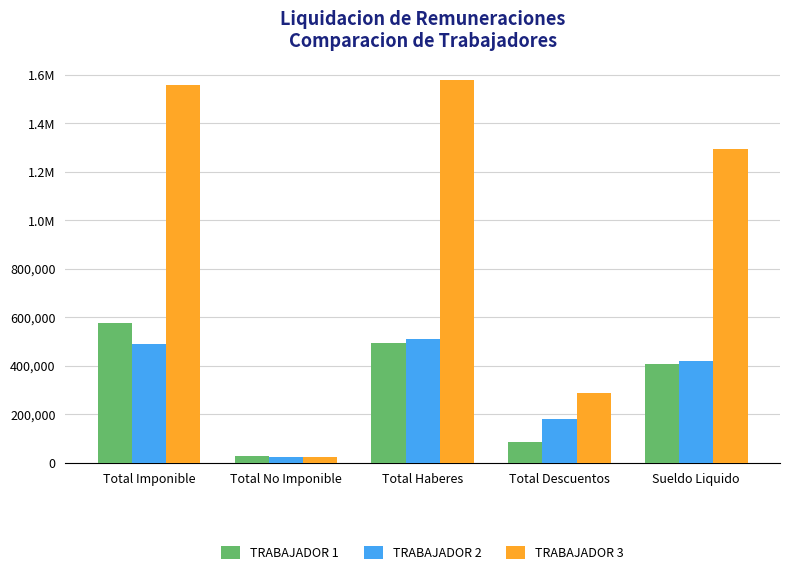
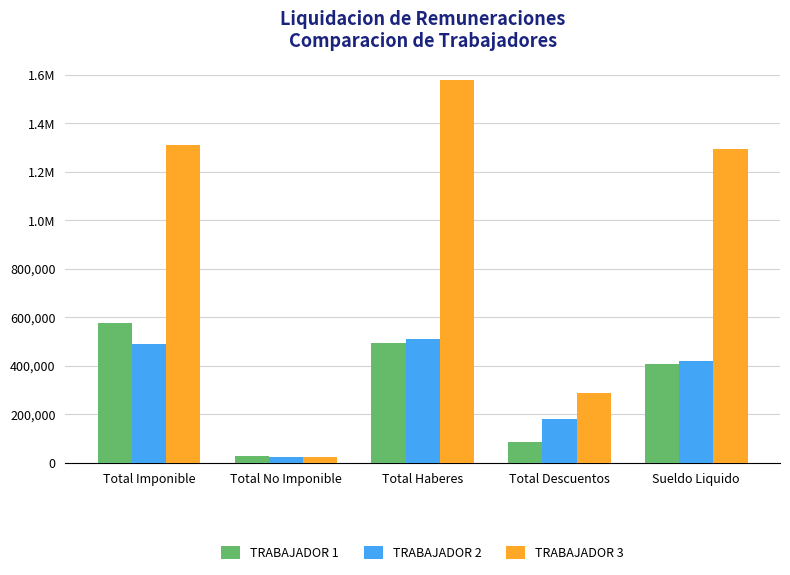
  {
    "TRABAJADOR 1": {
      "Total Imponible": "580,000",
      "Total No Imponible": "30,000",
      "Total Haberes": "490,000",
      "Total Descuentos": "90,000",
      "Sueldo Liquido": "410,000"
    },
    "TRABAJADOR 2": {
      "Total Imponible": "490,000",
      "Total No Imponible": "20,000",
      "Total Haberes": "510,000",
      "Total Descuentos": "180,000",
      "Sueldo Liquido": "420,000"
    },
    "TRABAJADOR 3": {
-     "Total Imponible": "1,560,000",
+     "Total Imponible": "1,310,000",
      "Total No Imponible": "20,000",
      "Total Haberes": "1,580,000",
      "Total Descuentos": "290,000",
      "Sueldo Liquido": "1,290,000"
    }
  }
